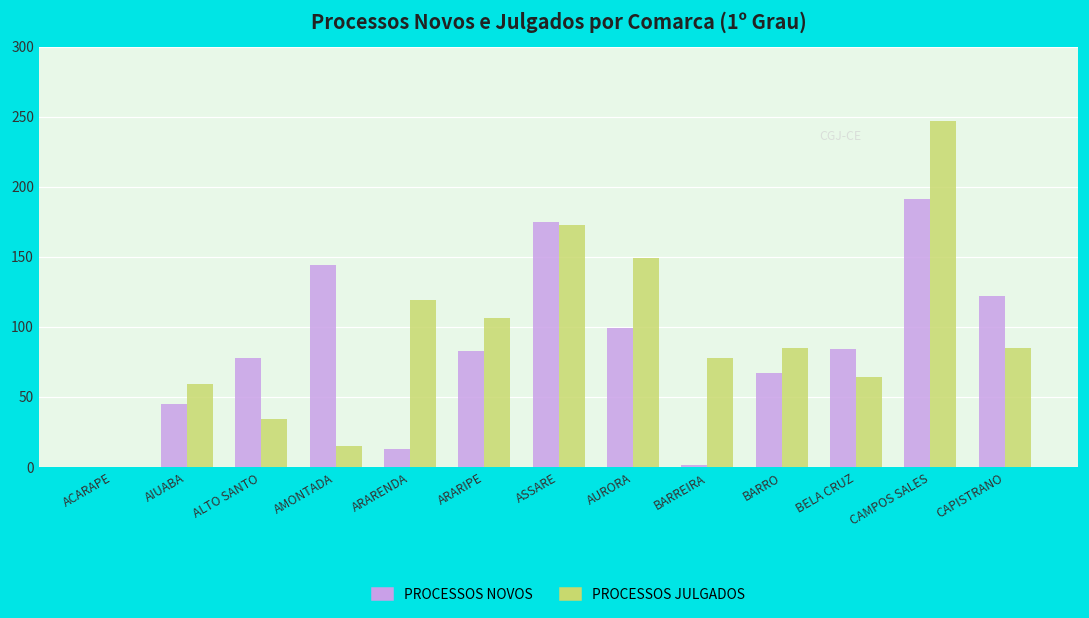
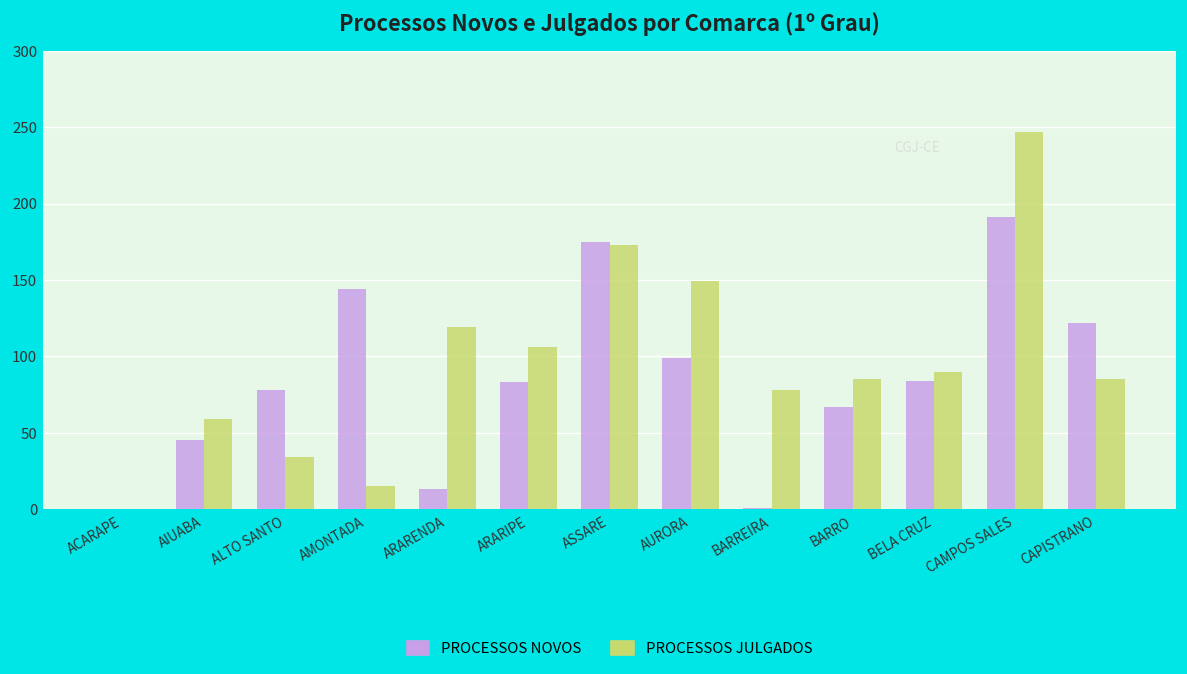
  {
    "PROCESSOS NOVOS": {
      "ACARAPE": 0,
      "AIUABA": 45,
      "ALTO SANTO": 78,
      "AMONTADA": 144,
      "ARARENDA": 13,
      "ARARIPE": 83,
      "ASSARE": 175,
      "AURORA": 99,
      "BARRO": 67,
      "BELA CRUZ": 84,
      "CAMPOS SALES": 191,
      "CAPISTRANO": 122
    },
    "PROCESSOS JULGADOS": {
      "ACARAPE": 0,
      "AIUABA": 59,
      "ALTO SANTO": 34,
      "AMONTADA": 15,
      "ARARENDA": 119,
      "ARARIPE": 106,
      "ASSARE": 173,
      "AURORA": 149,
      "BARREIRA": 78,
      "BARRO": 85,
-     "BELA CRUZ": 64,
+     "BELA CRUZ": 90,
      "CAMPOS SALES": 247,
      "CAPISTRANO": 85
    }
  }
